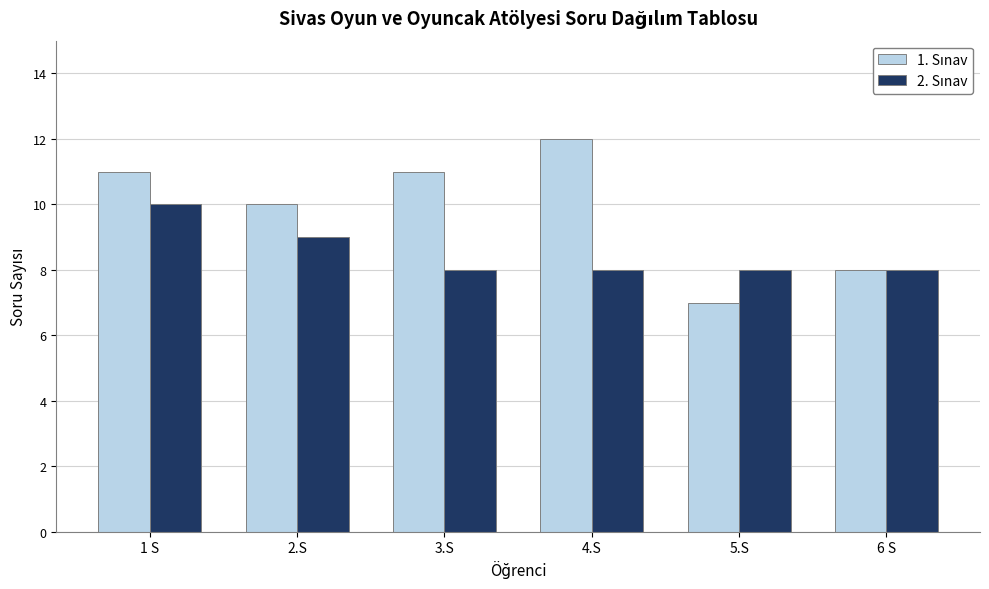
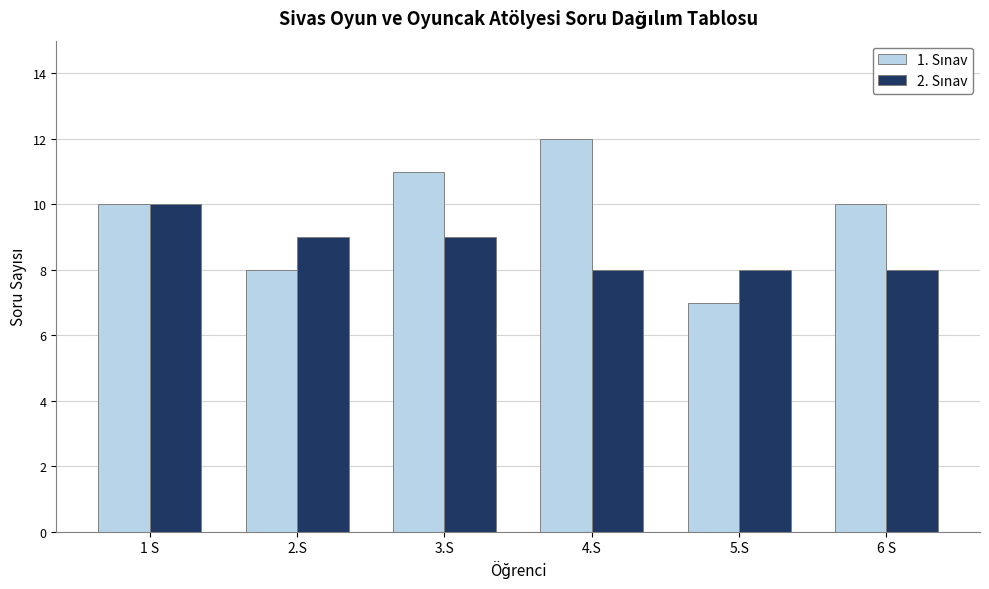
  {
    "1. Sınav": {
-     "1 S": 11,
-     "2.S": 10,
+     "1 S": 10,
+     "2.S": 8,
      "3.S": 11,
      "4.S": 12,
      "5.S": 7,
-     "6 S": 8
+     "6 S": 10
    },
    "2. Sınav": {
      "1 S": 10,
      "2.S": 9,
-     "3.S": 8,
+     "3.S": 9,
      "4.S": 8,
      "5.S": 8,
      "6 S": 8
    }
  }
